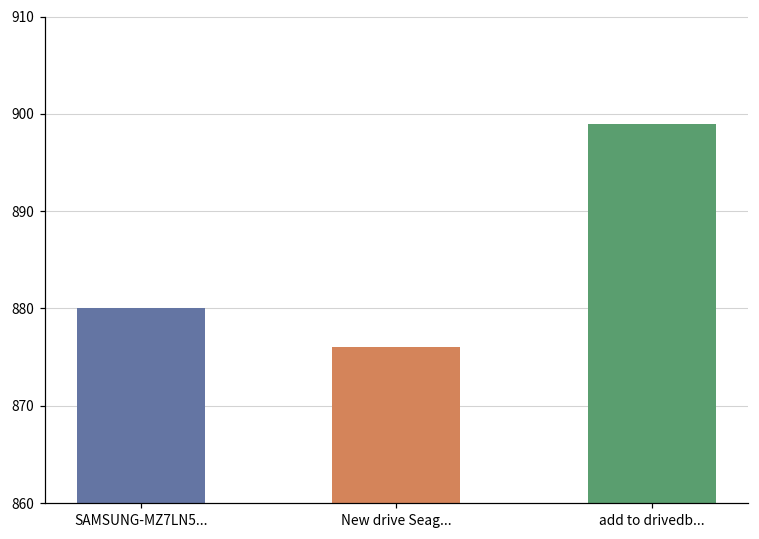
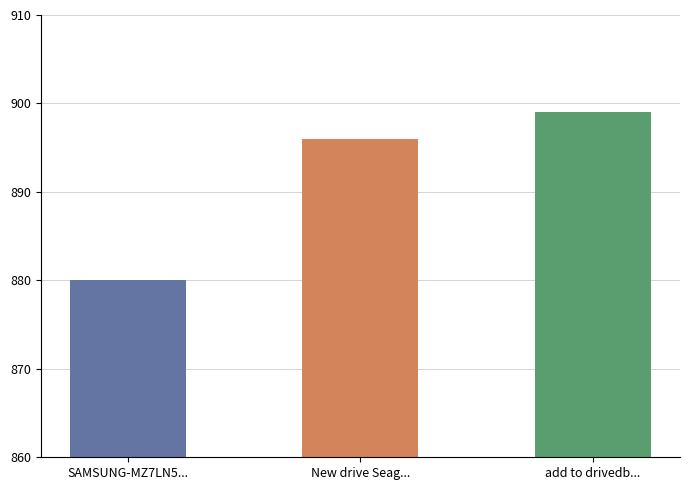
  {
    "SAMSUNG-MZ7LN5...": 880,
-   "New drive Seag...": 876,
+   "New drive Seag...": 896,
    "add to drivedb...": 899
  }
